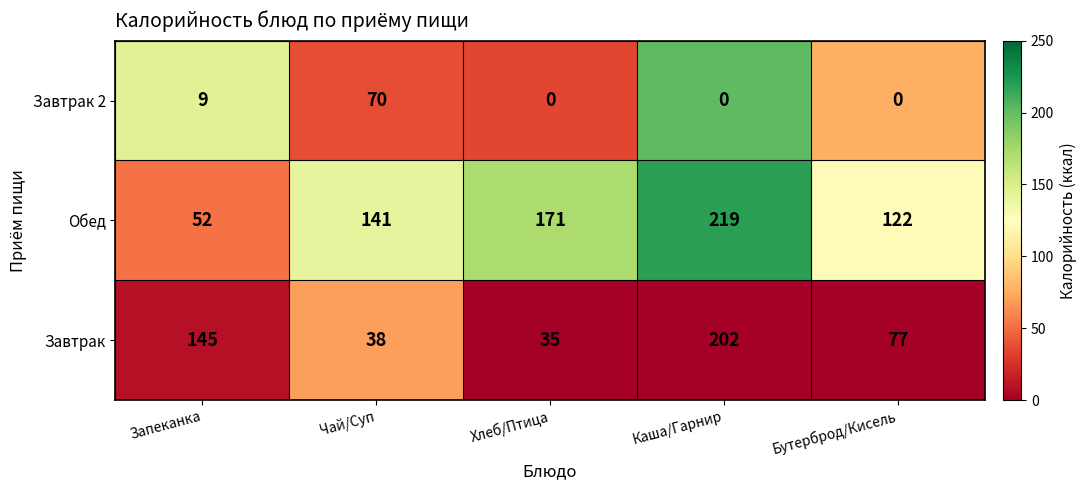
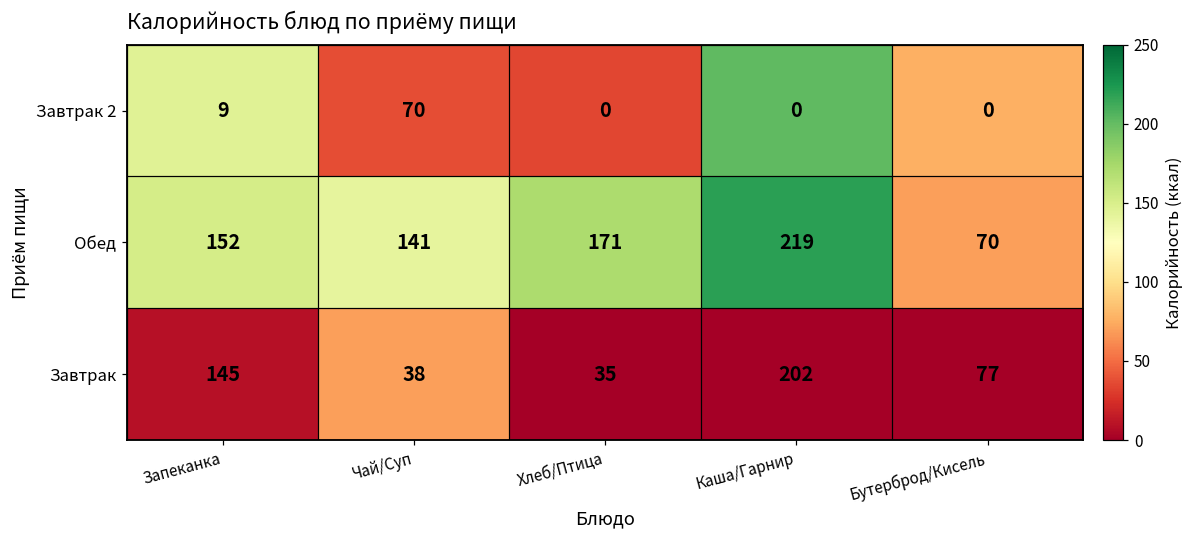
  {
    "Завтрак 2": {
      "Запеканка": 9,
      "Чай/Суп": 70,
      "Хлеб/Птица": 0,
      "Каша/Гарнир": 0,
      "Бутерброд/Кисель": 0
    },
    "Обед": {
-     "Запеканка": 52,
+     "Запеканка": 152,
      "Чай/Суп": 141,
      "Хлеб/Птица": 171,
      "Каша/Гарнир": 219,
-     "Бутерброд/Кисель": 122
+     "Бутерброд/Кисель": 70
    },
    "Завтрак": {
      "Запеканка": 145,
      "Чай/Суп": 38,
      "Хлеб/Птица": 35,
      "Каша/Гарнир": 202,
      "Бутерброд/Кисель": 77
    }
  }
